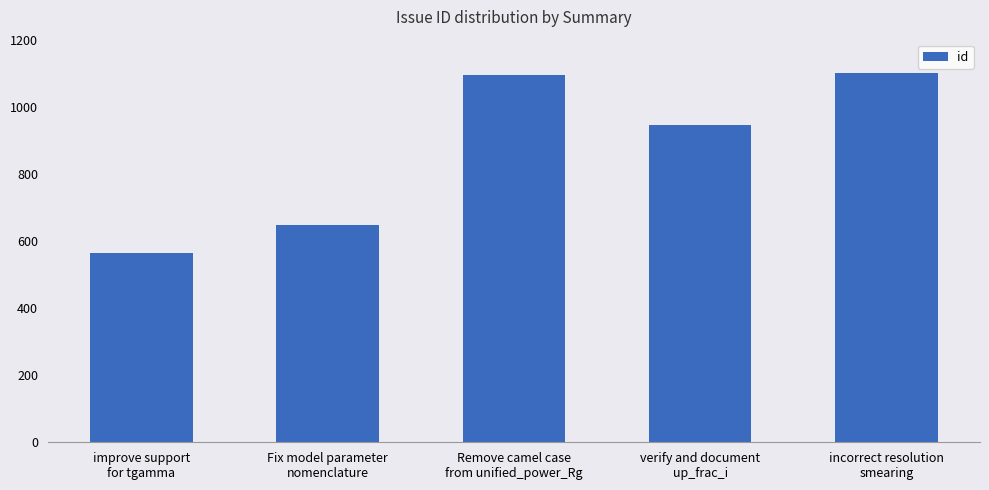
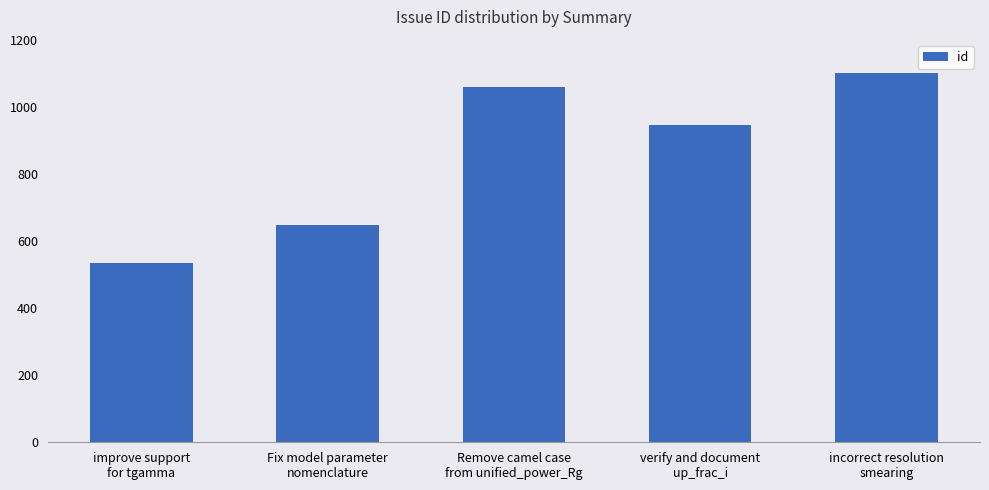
  {
-   "improve support for tgamma": 560,
+   "improve support for tgamma": 530,
    "Fix model parameter nomenclature": 650,
-   "Remove camel case from unified_power_Rg": 1100,
+   "Remove camel case from unified_power_Rg": 1060,
    "verify and document up_frac_i": 950,
    "incorrect resolution smearing": 1100
  }
